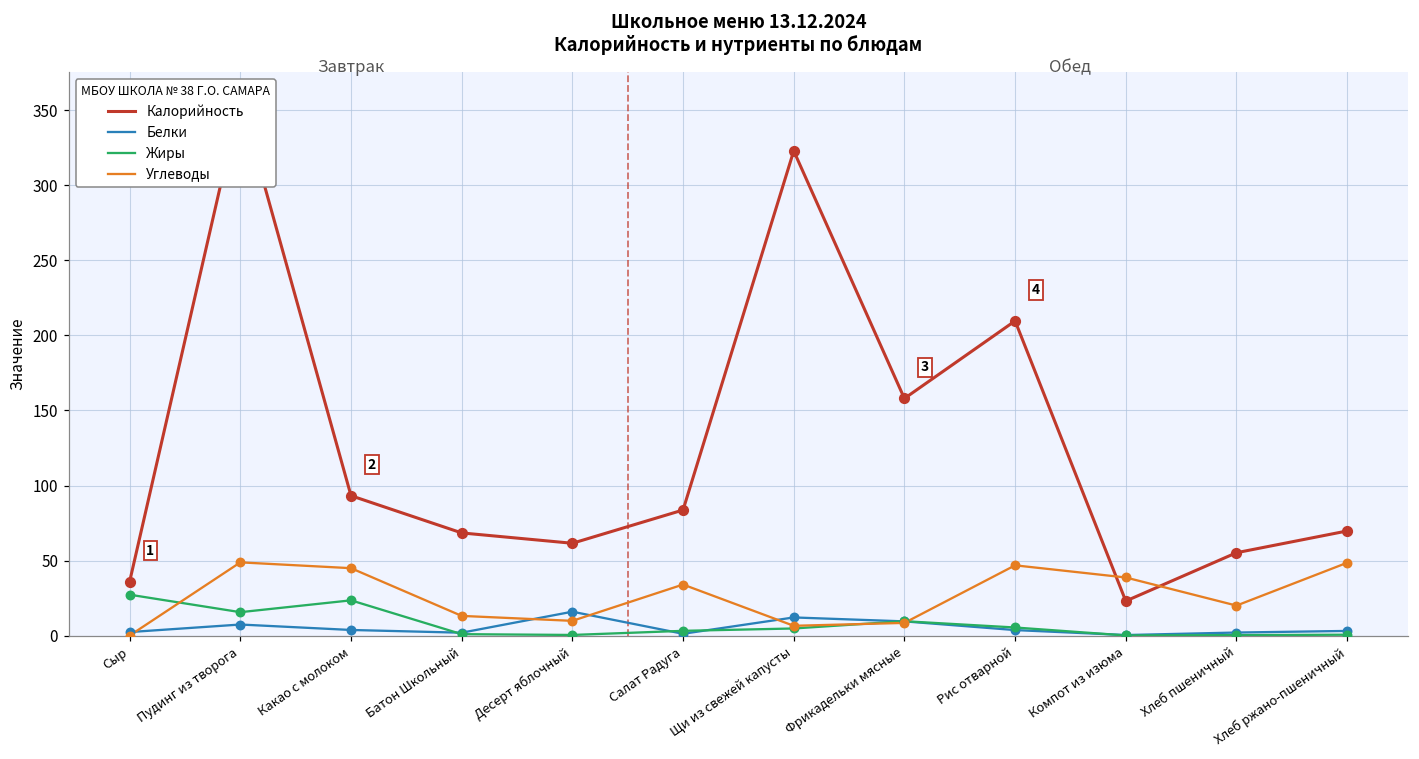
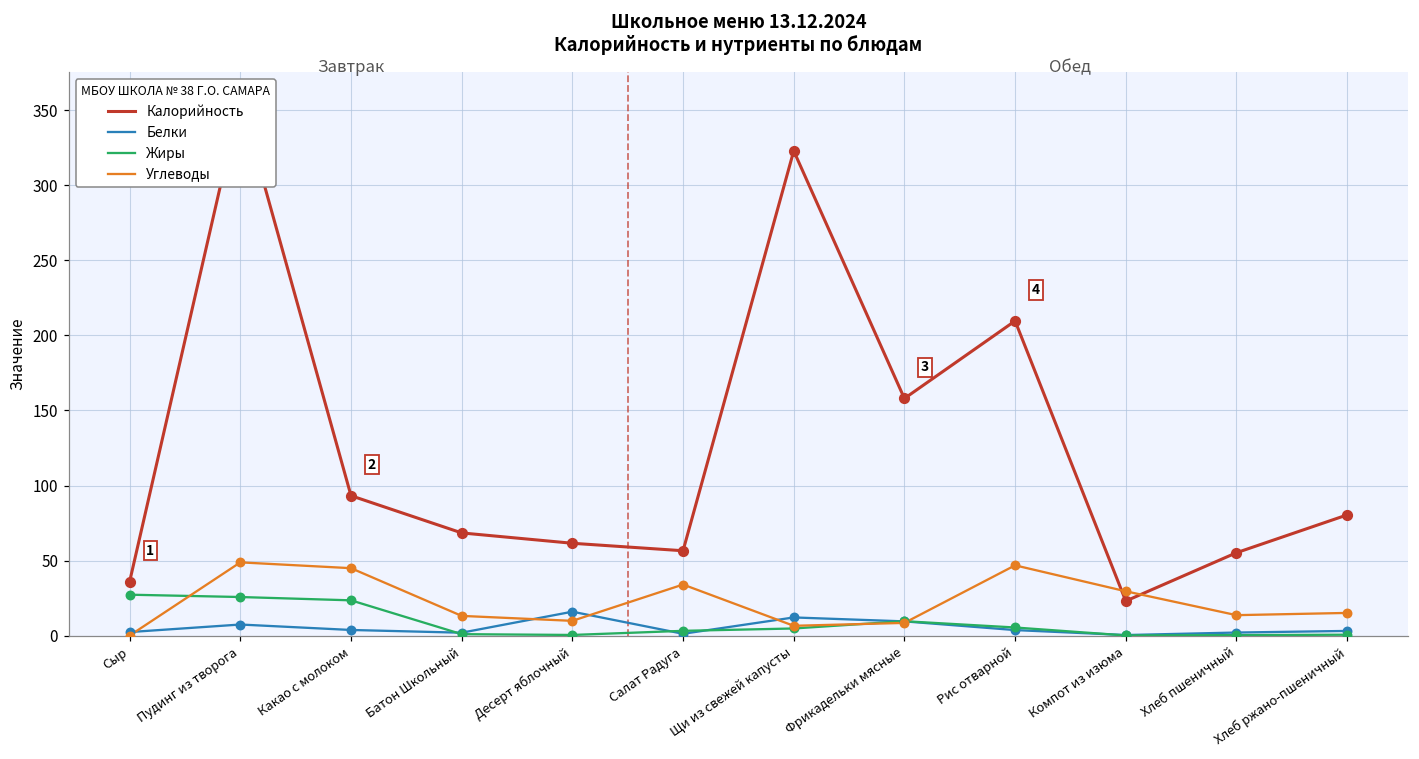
  {
    "Калорийность": {
      "Сыр": 36,
      "Какао с молоком": 93,
      "Батон Школьный": 68,
      "Десерт яблочный": 62,
-     "Салат Радуга": 84,
+     "Салат Радуга": 57,
      "Щи из свежей капусты": 323,
      "Фрикадельки мясные": 158,
      "Рис отварной": 210,
      "Компот из изюма": 23,
      "Хлеб пшеничный": 55,
-     "Хлеб ржано-пшеничный": 70
+     "Хлеб ржано-пшеничный": 80
    },
    "Белки": {
      "Сыр": 2,
      "Пудинг из творога": 7,
      "Какао с молоком": 4,
      "Десерт яблочный": 16,
      "Салат Радуга": 1,
      "Щи из свежей капусты": 12,
      "Хлеб ржано-пшеничный": 3
    },
    "Жиры": {
      "Сыр": 27,
-     "Пудинг из творога": 16,
+     "Пудинг из творога": 26,
      "Какао с молоком": 23,
      "Десерт яблочный": 0,
      "Салат Радуга": 3,
      "Хлеб ржано-пшеничный": 1
    },
    "Углеводы": {
      "Сыр": 0,
      "Пудинг из творога": 49,
      "Какао с молоком": 45,
      "Батон Школьный": 13,
      "Десерт яблочный": 10,
      "Салат Радуга": 34,
      "Рис отварной": 47,
-     "Компот из изюма": 39,
-     "Хлеб пшеничный": 20,
-     "Хлеб ржано-пшеничный": 49
+     "Компот из изюма": 30,
+     "Хлеб пшеничный": 14,
+     "Хлеб ржано-пшеничный": 15
    }
  }
